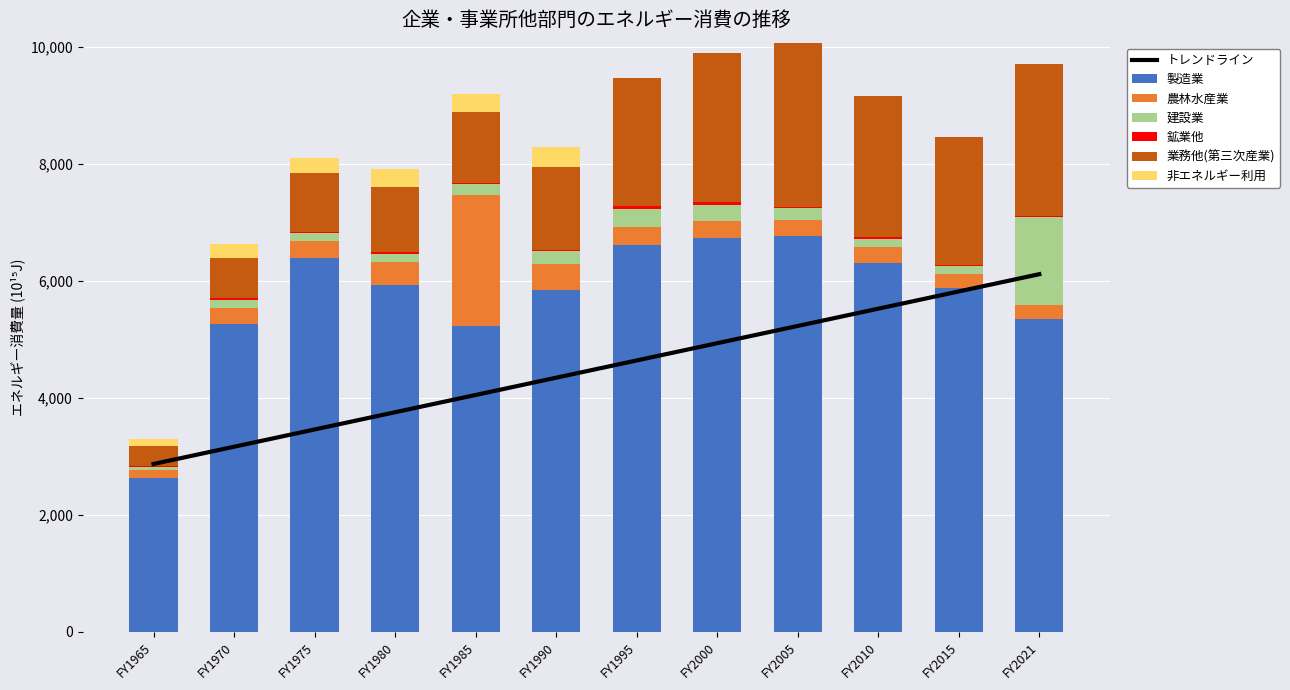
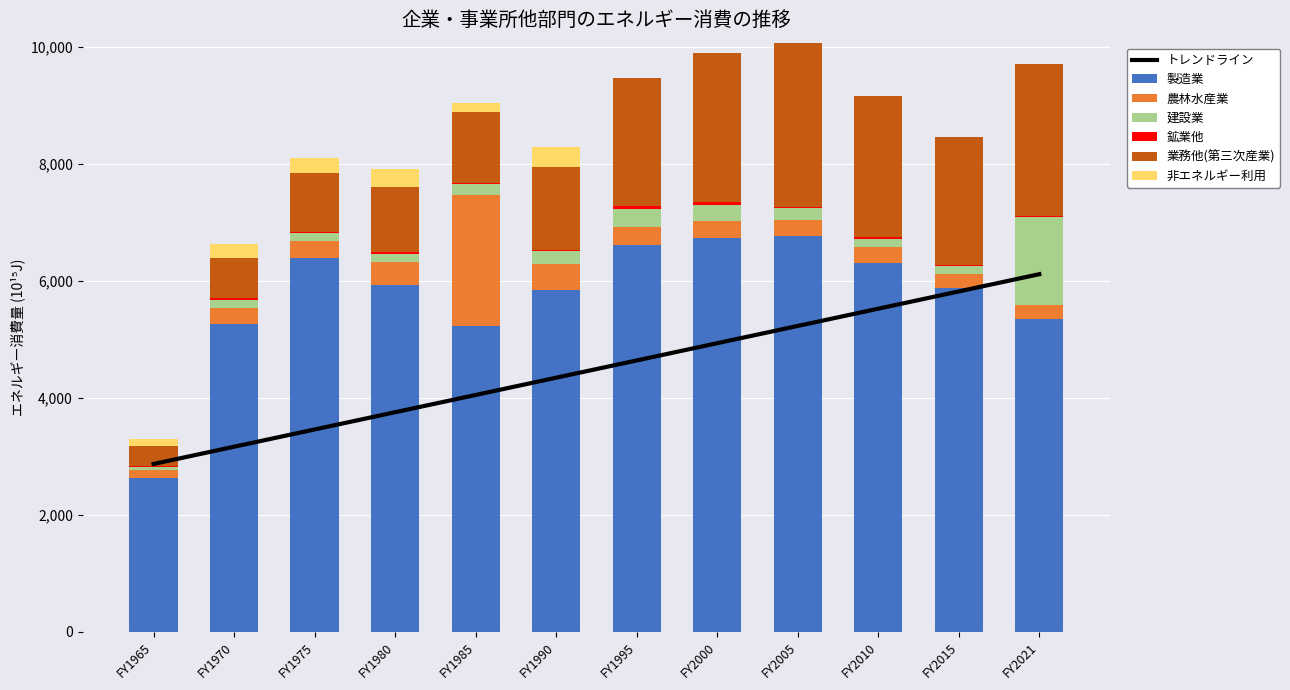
  {
    "トレンドライン": {
      "FY1965": "2,900",
      "FY1970": "3,200",
      "FY1975": "3,500",
      "FY1980": "3,800",
      "FY1985": "4,100",
      "FY1990": "4,300",
      "FY1995": "4,600",
      "FY2000": "4,900",
      "FY2005": "5,200",
      "FY2010": "5,500",
      "FY2015": "5,800",
      "FY2021": "6,100"
    },
    "製造業": {
      "FY1965": "2,600",
      "FY1970": "5,300",
      "FY1975": "6,400",
      "FY1980": "5,900",
      "FY1985": "5,200",
      "FY1990": "5,800",
      "FY1995": "6,600",
      "FY2000": "6,700",
      "FY2005": "6,800",
      "FY2010": "6,300",
      "FY2015": "5,900",
      "FY2021": "5,300"
    },
    "農林水産業": {
      "FY1965": "100",
      "FY1970": "300",
      "FY1975": "300",
      "FY1980": "400",
      "FY1985": "2,200",
      "FY1990": "500",
      "FY1995": "300",
      "FY2000": "300",
      "FY2005": "300",
      "FY2010": "300",
      "FY2015": "300",
      "FY2021": "200"
    },
    "建設業": {
      "FY1965": "100",
      "FY1970": "100",
      "FY1975": "100",
      "FY1980": "100",
      "FY1985": "200",
      "FY1990": "200",
      "FY1995": "300",
      "FY2000": "300",
      "FY2005": "200",
      "FY2010": "200",
      "FY2015": "100",
      "FY2021": "1,500"
    },
    "鉱業他": {
      "FY1995": "100"
    },
    "業務他(第三次産業)": {
      "FY1965": "300",
      "FY1970": "700",
      "FY1975": "1,000",
      "FY1980": "1,100",
      "FY1985": "1,200",
      "FY1990": "1,400",
      "FY1995": "2,200",
      "FY2000": "2,600",
      "FY2005": "2,800",
      "FY2010": "2,400",
      "FY2015": "2,200",
      "FY2021": "2,600"
    },
    "非エネルギー利用": {
      "FY1965": "100",
      "FY1970": "300",
      "FY1975": "300",
      "FY1980": "300",
-     "FY1985": "300",
+     "FY1985": "200",
      "FY1990": "400",
      "FY1995": "0",
      "FY2000": "0",
      "FY2005": "0",
      "FY2010": "0",
      "FY2015": "0",
      "FY2021": "0"
    }
  }
